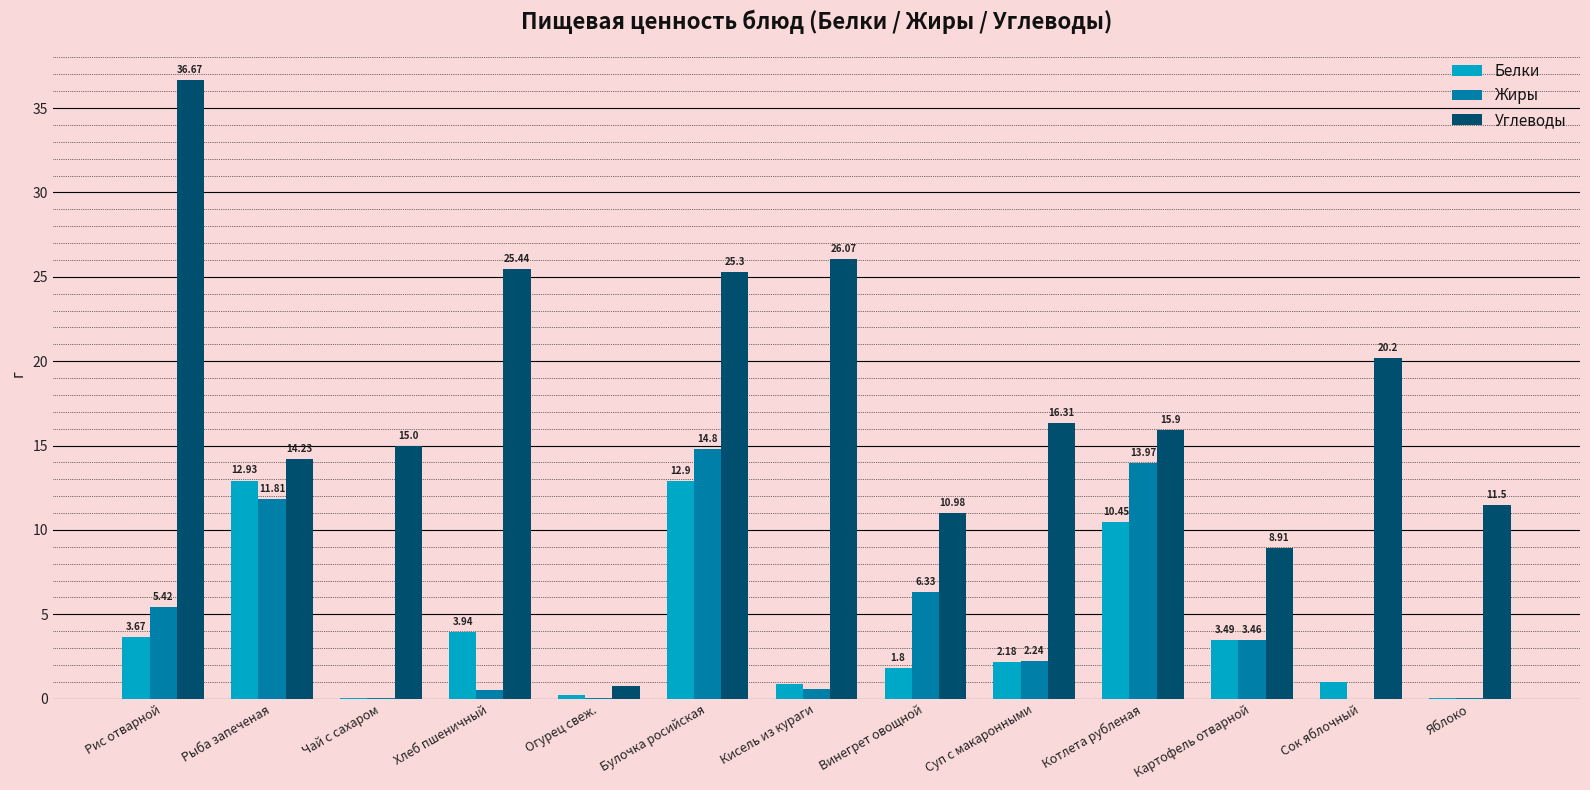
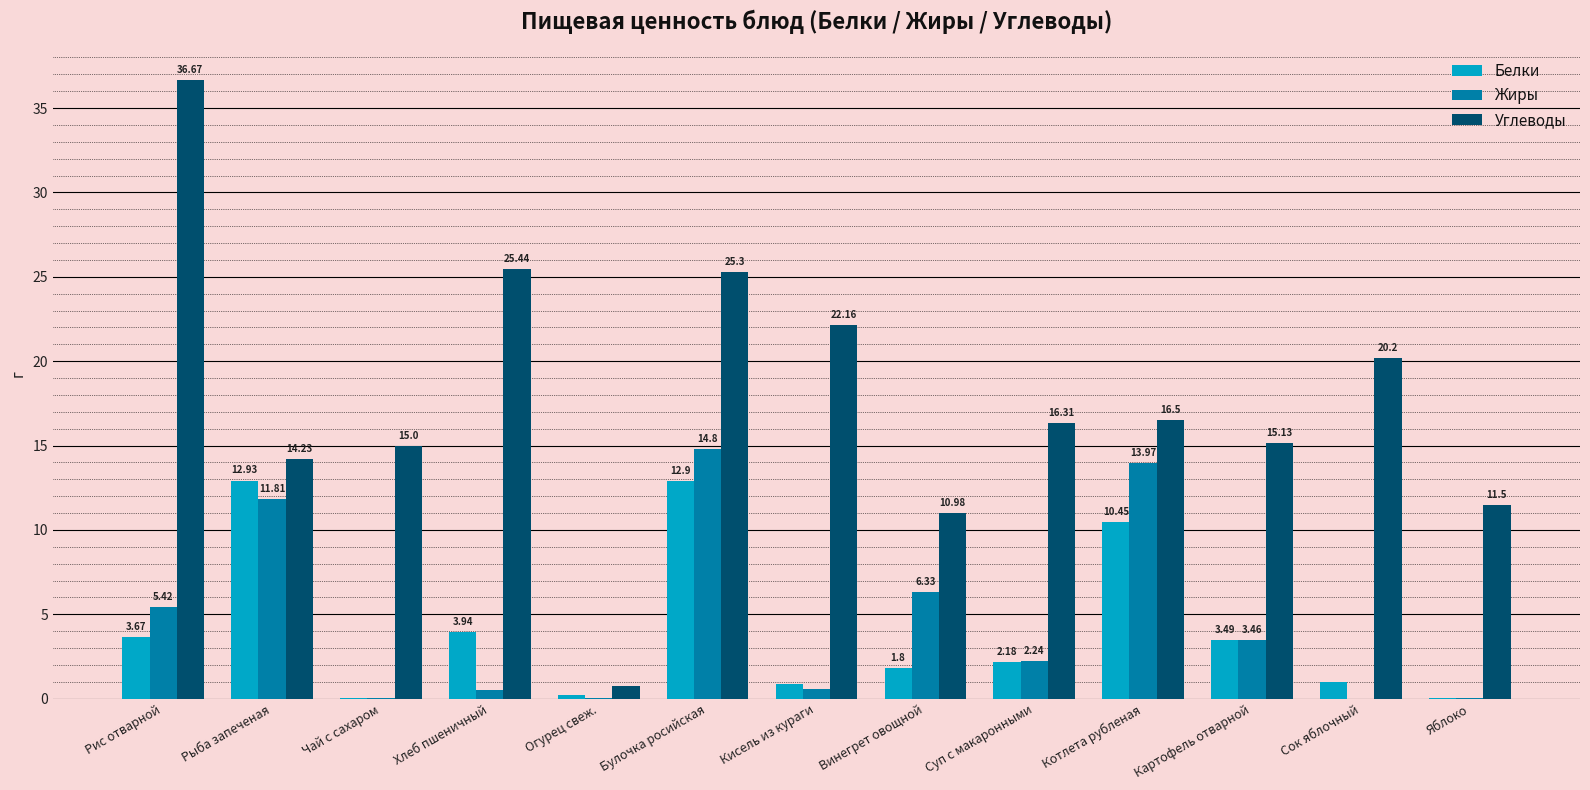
  {
    "Углеводы": {
      "Рис отварной": 36.67,
      "Рыба запеченая": 14.23,
      "Чай с сахаром": 15.0,
      "Хлеб пшеничный": 25.44,
      "Булочка росийская": 25.3,
-     "Кисель из кураги": 26.07,
+     "Кисель из кураги": 22.16,
      "Винегрет овощной": 10.98,
      "Суп с макаронными": 16.31,
-     "Котлета рубленая": 15.9,
-     "Картофель отварной": 8.91,
+     "Котлета рубленая": 16.5,
+     "Картофель отварной": 15.13,
      "Сок яблочный": 20.2,
      "Яблоко": 11.5
    }
  }
